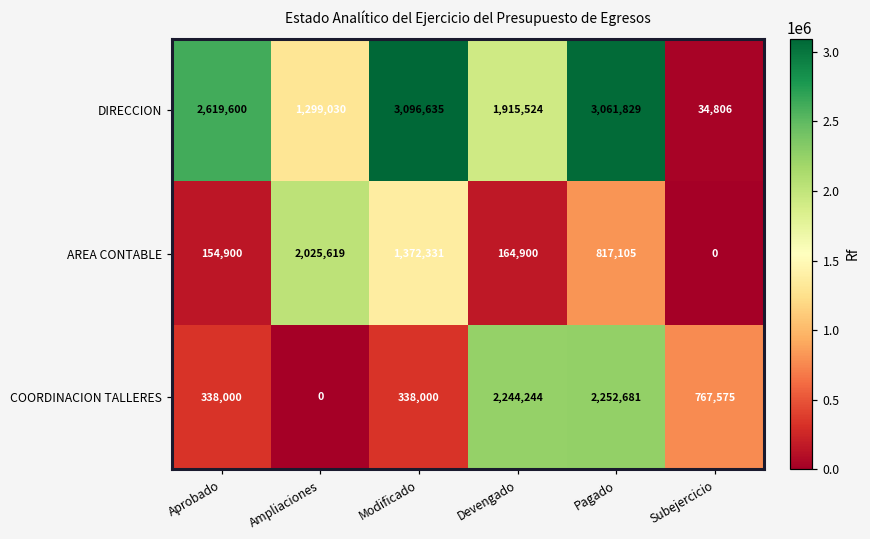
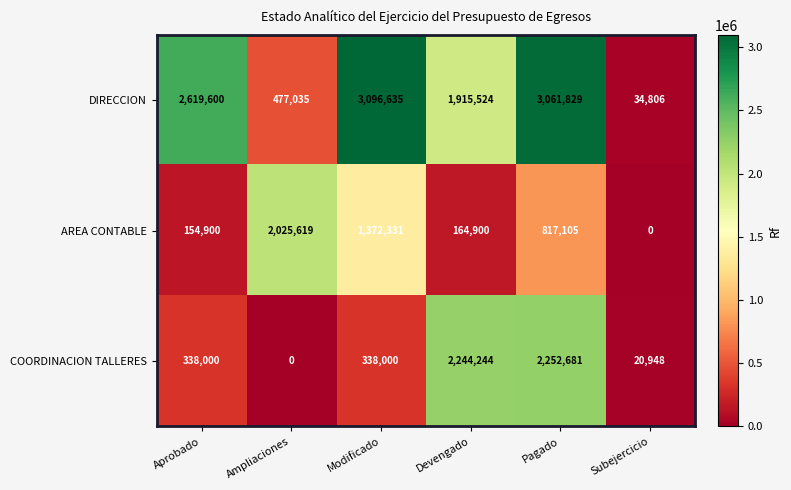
  {
    "DIRECCION": {
      "Aprobado": "2,619,600",
-     "Ampliaciones": "1,299,030",
+     "Ampliaciones": "477,035",
      "Modificado": "3,096,635",
      "Devengado": "1,915,524",
      "Pagado": "3,061,829",
      "Subejercicio": "34,806"
    },
    "AREA CONTABLE": {
      "Aprobado": "154,900",
      "Ampliaciones": "2,025,619",
      "Modificado": "1,372,331",
      "Devengado": "164,900",
      "Pagado": "817,105",
      "Subejercicio": "0"
    },
    "COORDINACION TALLERES": {
      "Aprobado": "338,000",
      "Ampliaciones": "0",
      "Modificado": "338,000",
      "Devengado": "2,244,244",
      "Pagado": "2,252,681",
-     "Subejercicio": "767,575"
+     "Subejercicio": "20,948"
    }
  }
